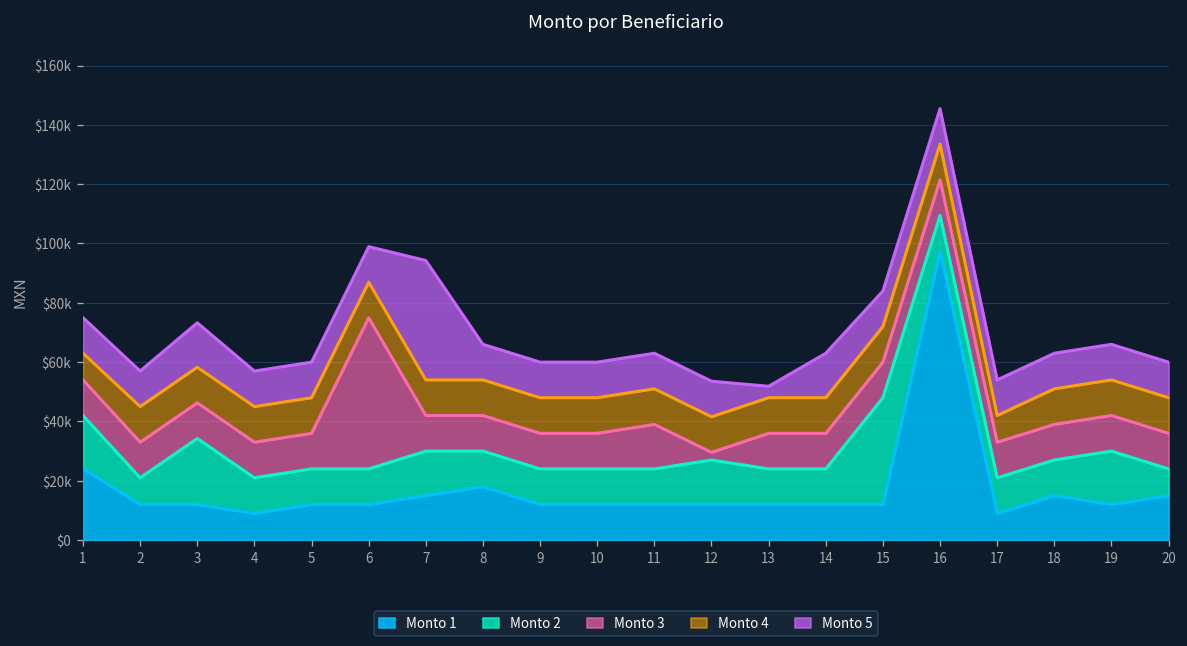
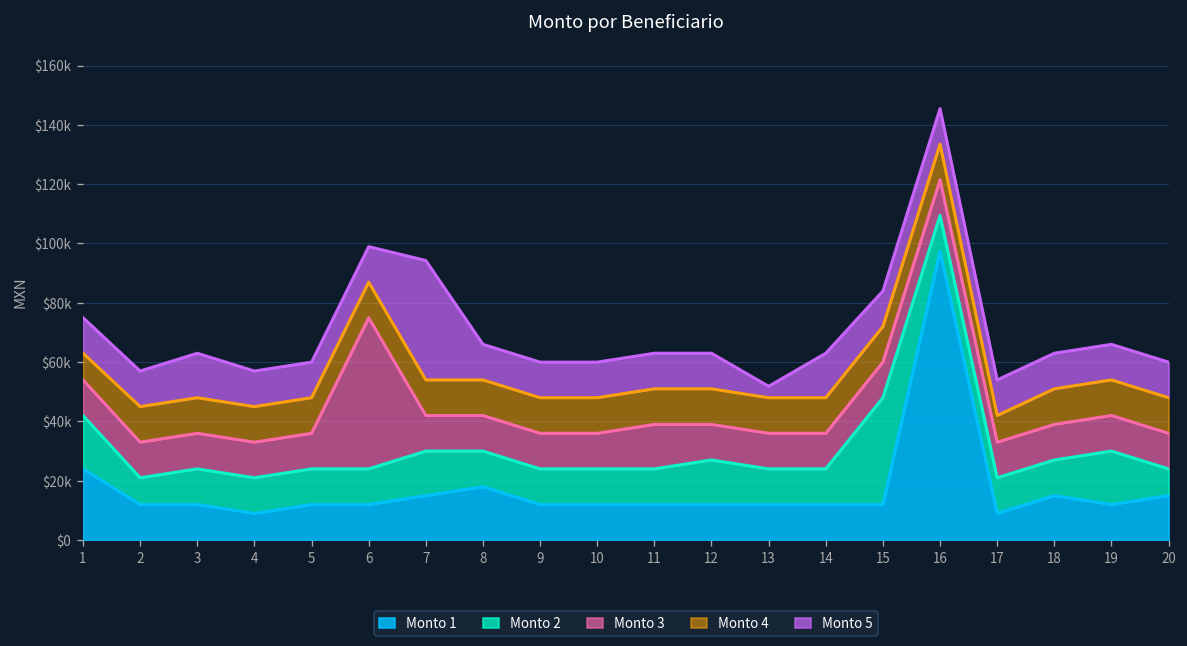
  {
    "Monto 1": {
      "1": "$24000",
      "2": "$12000",
      "3": "$12000",
      "4": "$9000",
      "5": "$12000",
      "6": "$12000",
      "7": "$15000",
      "8": "$18000",
      "9": "$12000",
      "10": "$12000",
      "11": "$12000",
      "12": "$12000",
      "13": "$12000",
      "14": "$12000",
      "15": "$12000",
      "16": "$98000",
      "17": "$9000",
      "18": "$15000",
      "19": "$12000",
      "20": "$15000"
    },
    "Monto 2": {
      "1": "$18000",
      "2": "$9000",
-     "3": "$22000",
+     "3": "$12000",
      "4": "$12000",
      "5": "$12000",
      "6": "$12000",
      "7": "$15000",
      "8": "$12000",
      "9": "$12000",
      "10": "$12000",
      "11": "$12000",
      "12": "$15000",
      "13": "$12000",
      "14": "$12000",
      "15": "$36000",
      "16": "$12000",
      "17": "$12000",
      "18": "$12000",
      "19": "$18000",
      "20": "$9000"
    },
    "Monto 3": {
      "1": "$12000",
      "2": "$12000",
      "3": "$12000",
      "4": "$12000",
      "5": "$12000",
      "6": "$51000",
      "7": "$12000",
      "8": "$12000",
      "9": "$12000",
      "10": "$12000",
      "11": "$15000",
-     "12": "$3000",
+     "12": "$12000",
      "13": "$12000",
      "14": "$12000",
      "15": "$12000",
      "16": "$12000",
      "17": "$12000",
      "18": "$12000",
      "19": "$12000",
      "20": "$12000"
    },
    "Monto 4": {
      "1": "$9000",
      "2": "$12000",
      "3": "$12000",
      "4": "$12000",
      "5": "$12000",
      "6": "$12000",
      "7": "$12000",
      "8": "$12000",
      "9": "$12000",
      "10": "$12000",
      "11": "$12000",
      "12": "$12000",
      "13": "$12000",
      "14": "$12000",
      "15": "$12000",
      "16": "$12000",
      "17": "$9000",
      "18": "$12000",
      "19": "$12000",
      "20": "$12000"
    },
    "Monto 5": {
      "1": "$12000",
      "2": "$12000",
      "3": "$15000",
      "4": "$12000",
      "5": "$12000",
      "6": "$12000",
      "7": "$40000",
      "8": "$12000",
      "9": "$12000",
      "10": "$12000",
      "11": "$12000",
      "12": "$12000",
      "13": "$4000",
      "14": "$15000",
      "15": "$12000",
      "16": "$12000",
      "17": "$12000",
      "18": "$12000",
      "19": "$12000",
      "20": "$12000"
    }
  }
